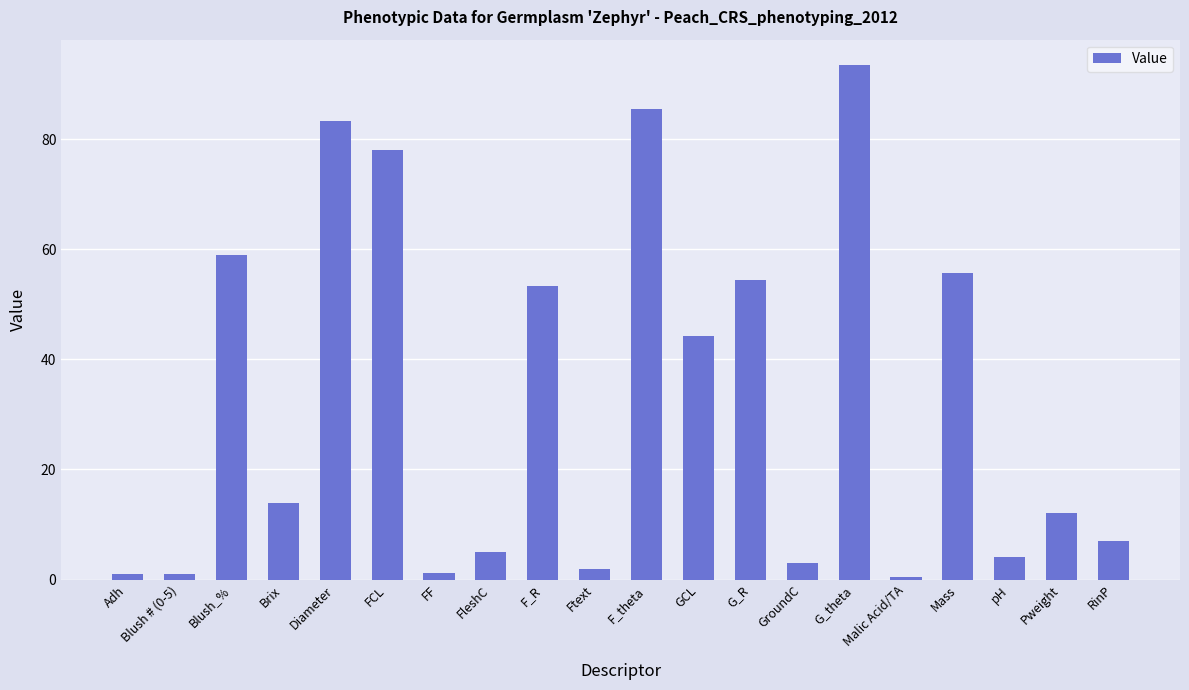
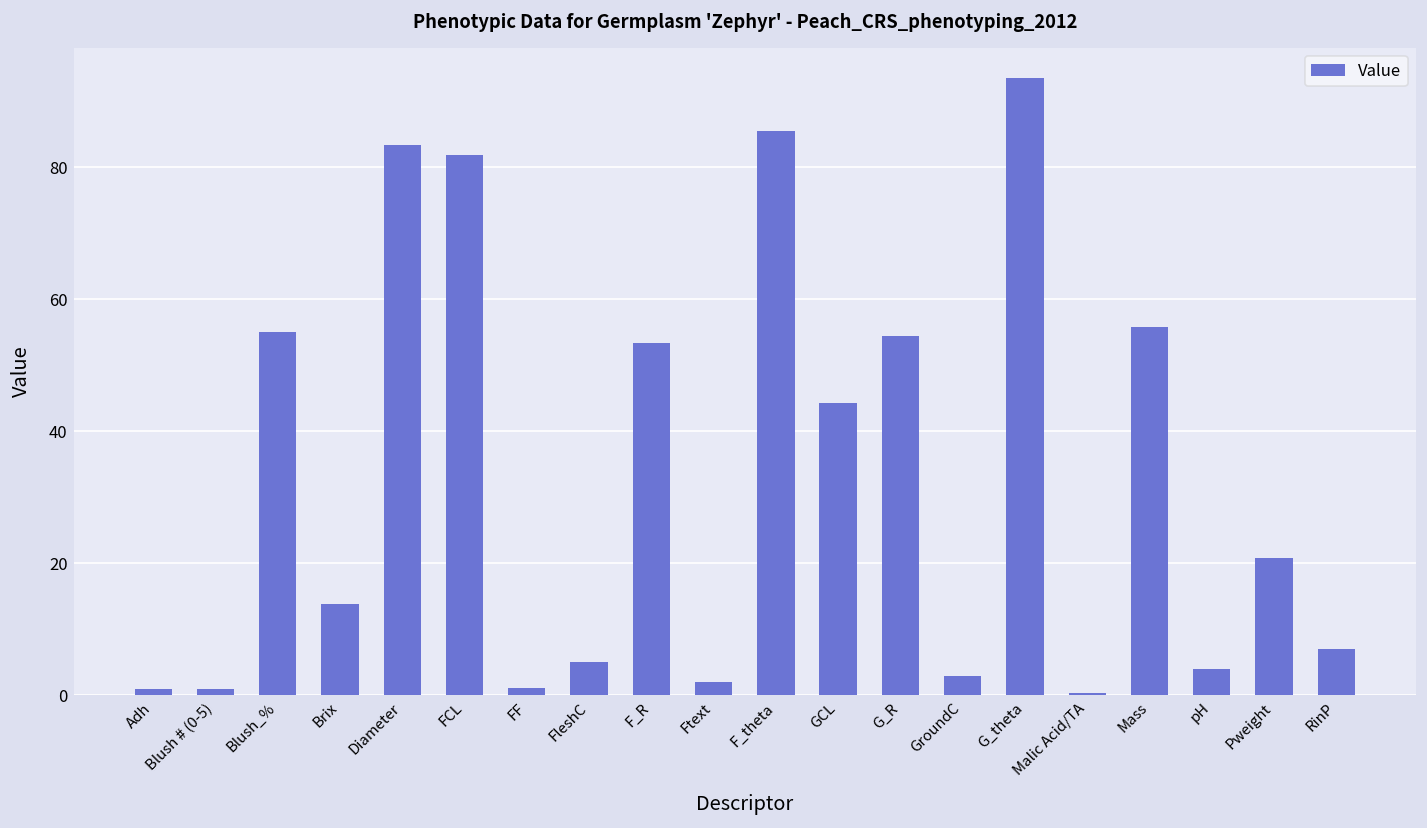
  {
    "Adh": 1,
    "Blush # (0-5)": 1,
-   "Blush_%": 59,
+   "Blush_%": 55,
    "Brix": 14,
    "Diameter": 83,
-   "FCL": 78,
+   "FCL": 82,
    "FF": 1,
    "FleshC": 5,
    "F_R": 53,
    "Ftext": 2,
    "F_theta": 86,
    "GCL": 44,
    "G_R": 54,
    "GroundC": 3,
    "G_theta": 93,
    "Mass": 56,
    "pH": 4,
-   "Pweight": 12,
+   "Pweight": 21,
    "RinP": 7
  }
